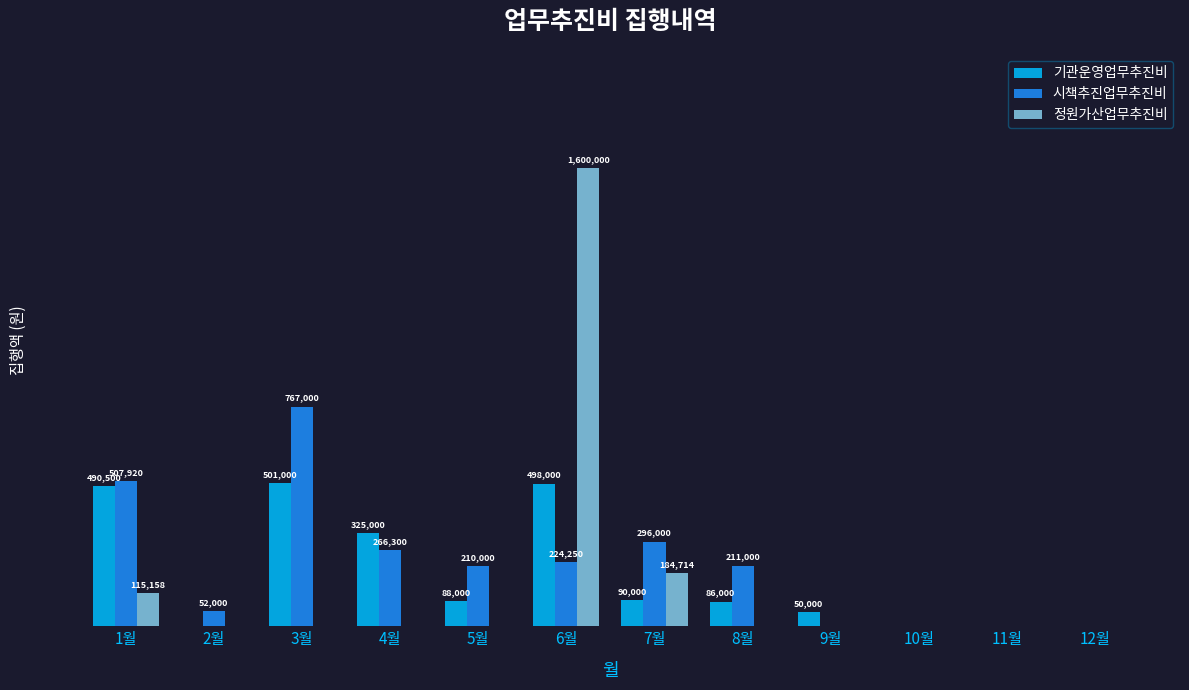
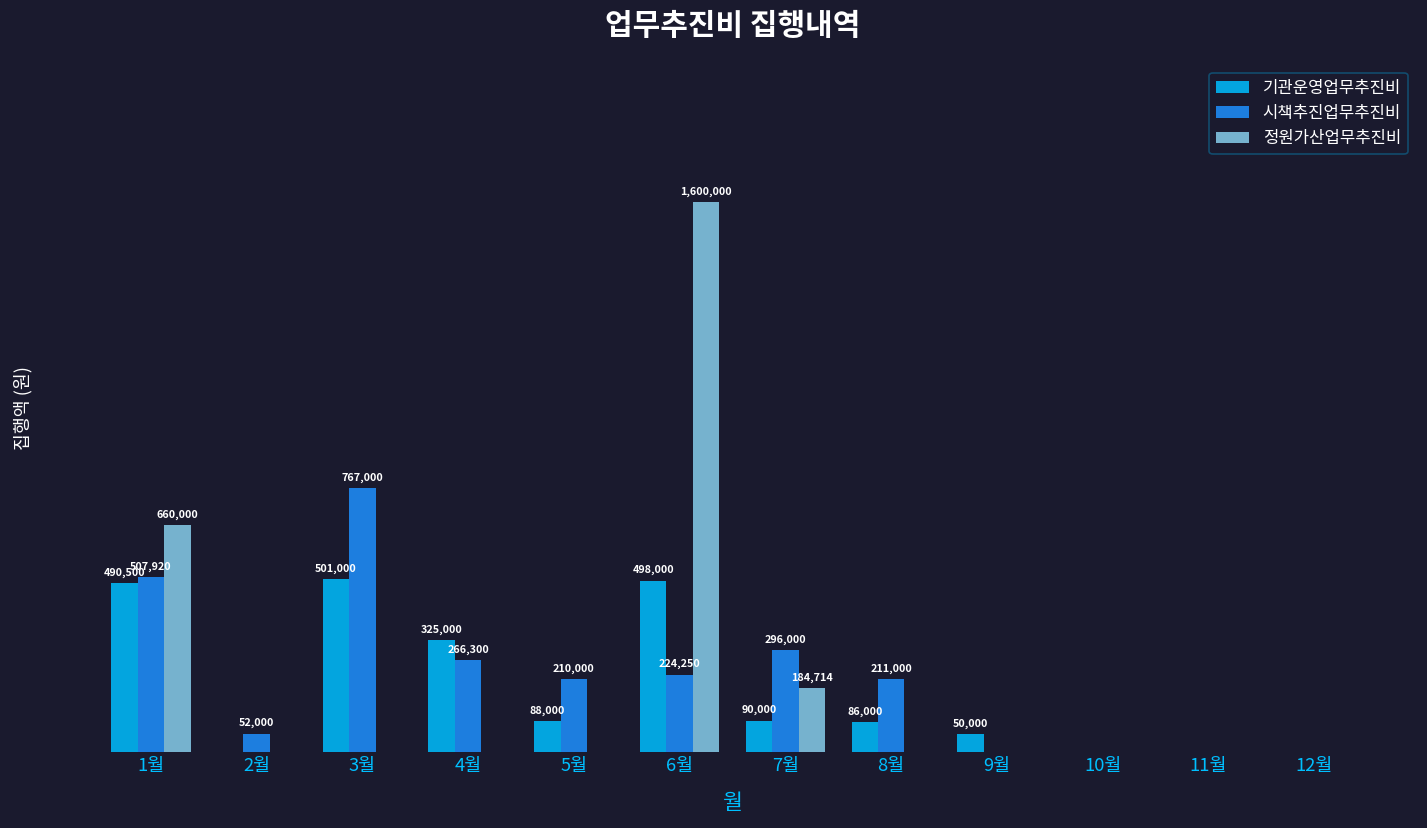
  {
    "정원가산업무추진비": {
-     "1월": "115,158",
+     "1월": "660,000",
      "6월": "1,600,000",
      "7월": "184,714"
    }
  }
